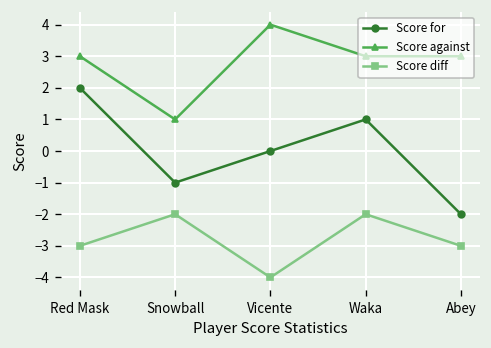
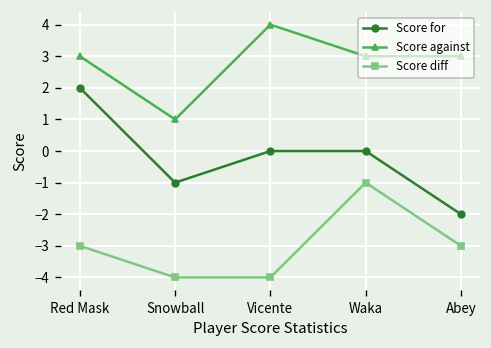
  {
    "Score for": {
      "Red Mask": 2,
      "Snowball": -1,
      "Vicente": 0,
-     "Waka": 1,
+     "Waka": 0,
      "Abey": -2
    },
    "Score against": {
      "Red Mask": 3,
      "Snowball": 1,
      "Vicente": 4
    },
    "Score diff": {
      "Red Mask": -3,
-     "Snowball": -2,
+     "Snowball": -4,
      "Vicente": -4,
-     "Waka": -2,
+     "Waka": -1,
      "Abey": -3
    }
  }
